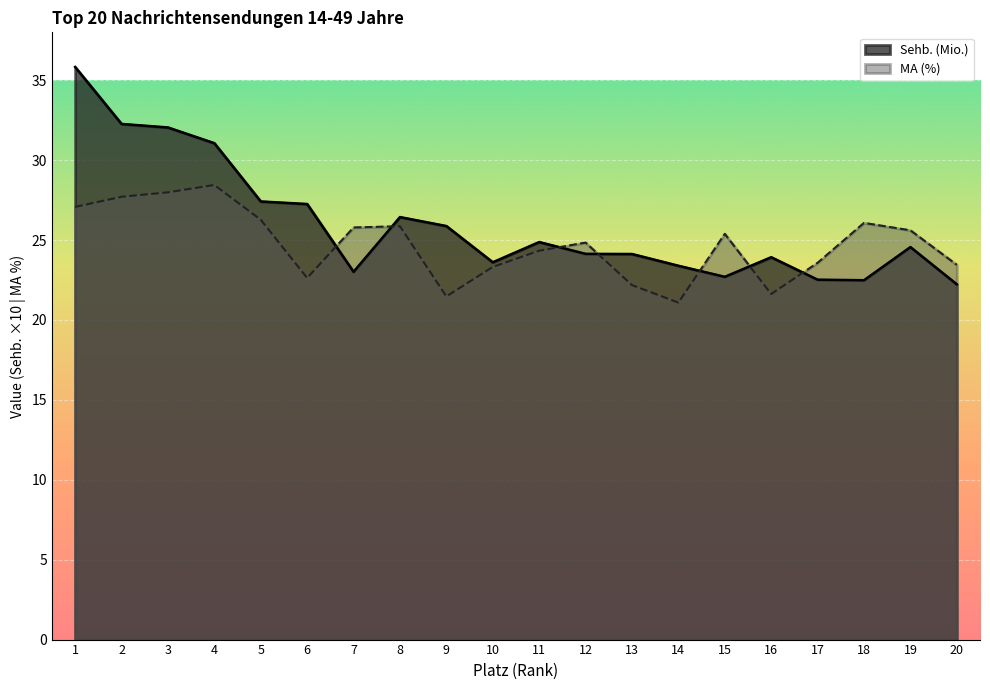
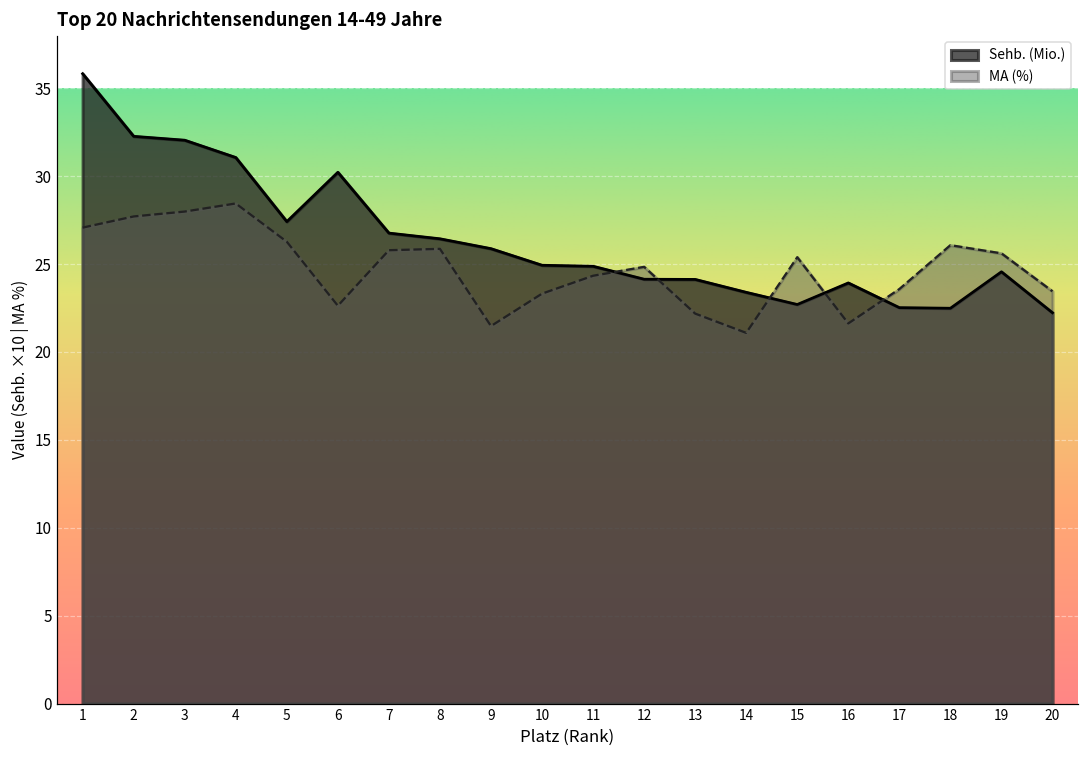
  {
    "Sehb. (Mio.)": {
      "1": 35.8,
      "2": 32.3,
      "3": 32.0,
      "4": 31.1,
      "5": 27.4,
-     "6": 27.3,
-     "7": 23.0,
+     "6": 30.2,
+     "7": 26.8,
      "8": 26.4,
      "9": 25.9,
-     "10": 23.6,
+     "10": 24.9,
      "11": 24.9,
      "12": 24.1,
      "13": 24.1,
      "14": 23.4,
      "15": 22.7,
      "16": 23.9,
      "17": 22.5,
      "18": 22.5,
      "19": 24.6,
      "20": 22.2
    },
    "MA (%)": {
      "1": 27.1,
      "2": 27.7,
      "3": 28.0,
      "4": 28.4,
      "5": 26.3,
      "6": 22.6,
      "7": 25.8,
      "8": 25.9,
      "9": 21.5,
      "10": 23.3,
      "11": 24.3,
      "12": 24.8,
      "13": 22.2,
      "14": 21.1,
      "15": 25.4,
      "16": 21.6,
      "17": 23.6,
      "18": 26.1,
      "19": 25.6,
      "20": 23.5
    }
  }
